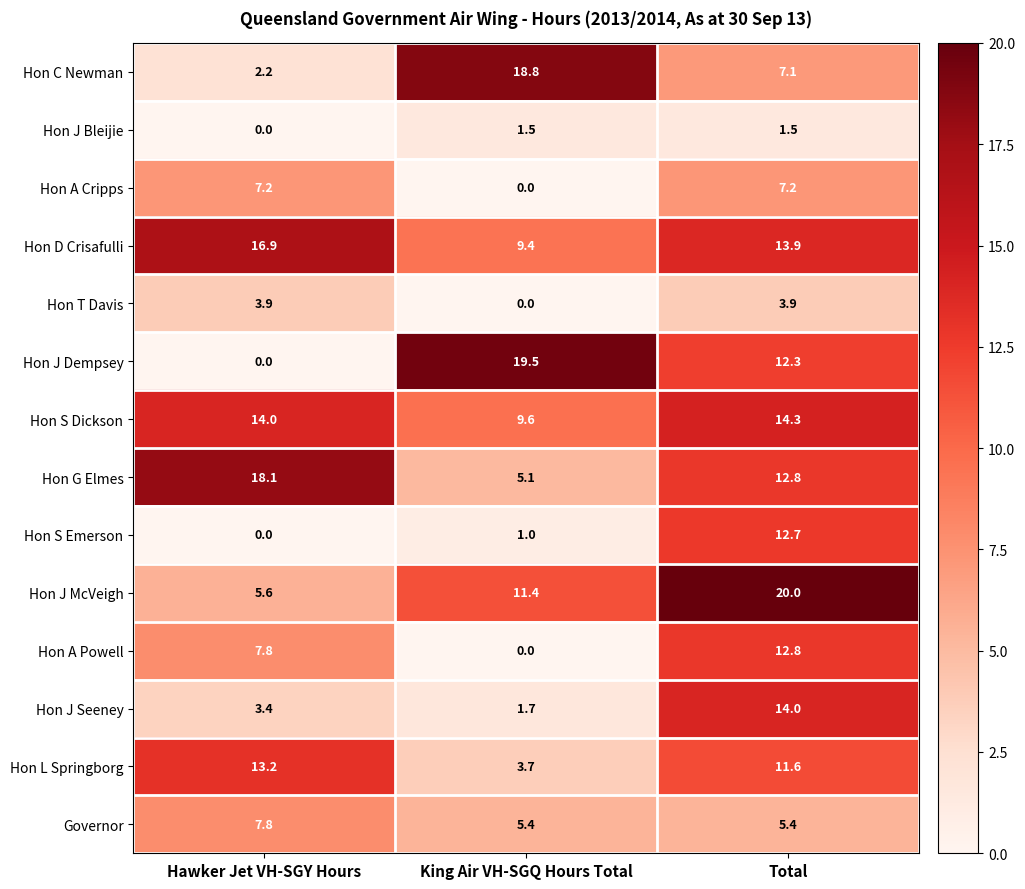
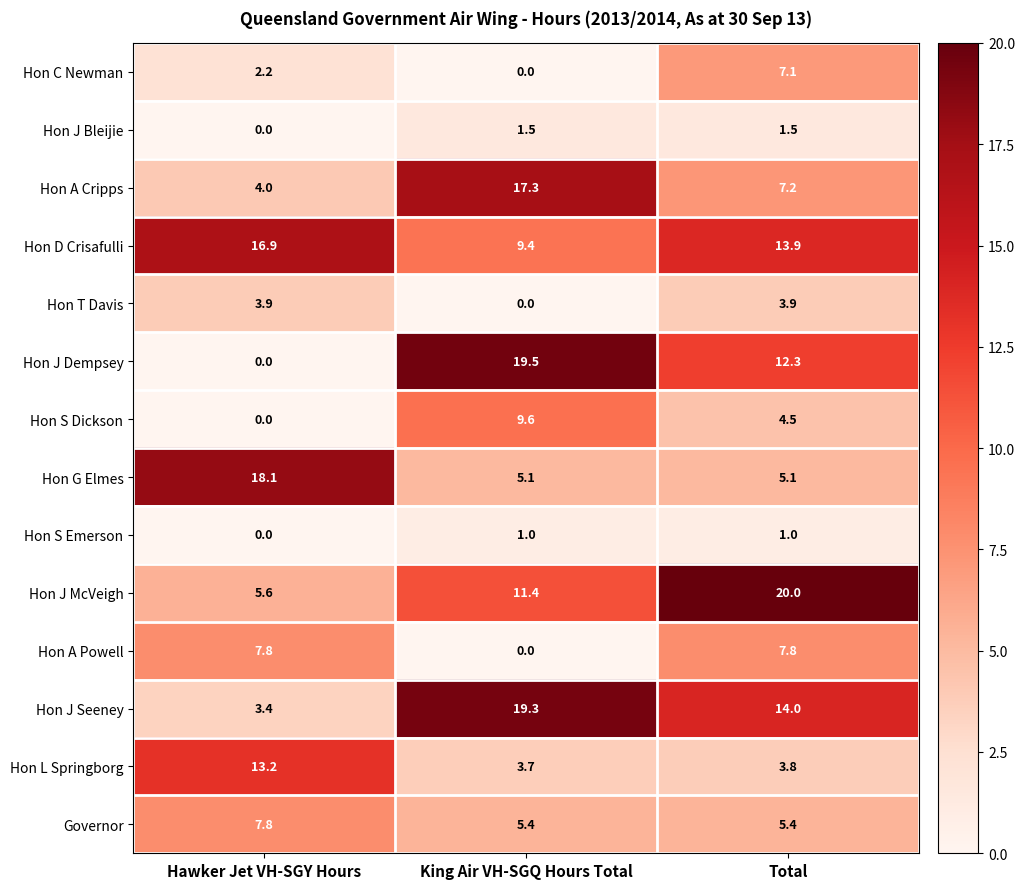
  {
    "Hon C Newman": {
      "Hawker Jet VH-SGY Hours": 2.2,
-     "King Air VH-SGQ Hours Total": 18.8,
+     "King Air VH-SGQ Hours Total": 0.0,
      "Total": 7.1
    },
    "Hon J Bleijie": {
      "Hawker Jet VH-SGY Hours": 0.0,
      "King Air VH-SGQ Hours Total": 1.5,
      "Total": 1.5
    },
    "Hon A Cripps": {
-     "Hawker Jet VH-SGY Hours": 7.2,
-     "King Air VH-SGQ Hours Total": 0.0,
+     "Hawker Jet VH-SGY Hours": 4.0,
+     "King Air VH-SGQ Hours Total": 17.3,
      "Total": 7.2
    },
    "Hon D Crisafulli": {
      "Hawker Jet VH-SGY Hours": 16.9,
      "King Air VH-SGQ Hours Total": 9.4,
      "Total": 13.9
    },
    "Hon T Davis": {
      "Hawker Jet VH-SGY Hours": 3.9,
      "King Air VH-SGQ Hours Total": 0.0,
      "Total": 3.9
    },
    "Hon J Dempsey": {
      "Hawker Jet VH-SGY Hours": 0.0,
      "King Air VH-SGQ Hours Total": 19.5,
      "Total": 12.3
    },
    "Hon S Dickson": {
-     "Hawker Jet VH-SGY Hours": 14.0,
+     "Hawker Jet VH-SGY Hours": 0.0,
      "King Air VH-SGQ Hours Total": 9.6,
-     "Total": 14.3
+     "Total": 4.5
    },
    "Hon G Elmes": {
      "Hawker Jet VH-SGY Hours": 18.1,
      "King Air VH-SGQ Hours Total": 5.1,
-     "Total": 12.8
+     "Total": 5.1
    },
    "Hon S Emerson": {
      "Hawker Jet VH-SGY Hours": 0.0,
      "King Air VH-SGQ Hours Total": 1.0,
-     "Total": 12.7
+     "Total": 1.0
    },
    "Hon J McVeigh": {
      "Hawker Jet VH-SGY Hours": 5.6,
      "King Air VH-SGQ Hours Total": 11.4,
      "Total": 20.0
    },
    "Hon A Powell": {
      "Hawker Jet VH-SGY Hours": 7.8,
      "King Air VH-SGQ Hours Total": 0.0,
-     "Total": 12.8
+     "Total": 7.8
    },
    "Hon J Seeney": {
      "Hawker Jet VH-SGY Hours": 3.4,
-     "King Air VH-SGQ Hours Total": 1.7,
+     "King Air VH-SGQ Hours Total": 19.3,
      "Total": 14.0
    },
    "Hon L Springborg": {
      "Hawker Jet VH-SGY Hours": 13.2,
      "King Air VH-SGQ Hours Total": 3.7,
-     "Total": 11.6
+     "Total": 3.8
    },
    "Governor": {
      "Hawker Jet VH-SGY Hours": 7.8,
      "King Air VH-SGQ Hours Total": 5.4,
      "Total": 5.4
    }
  }
